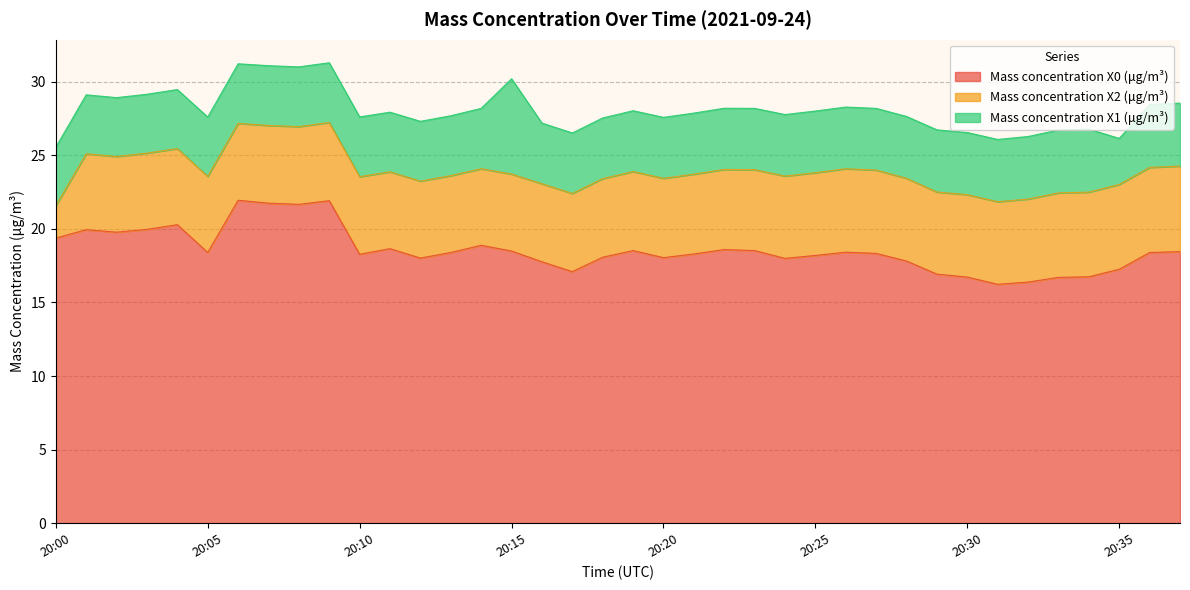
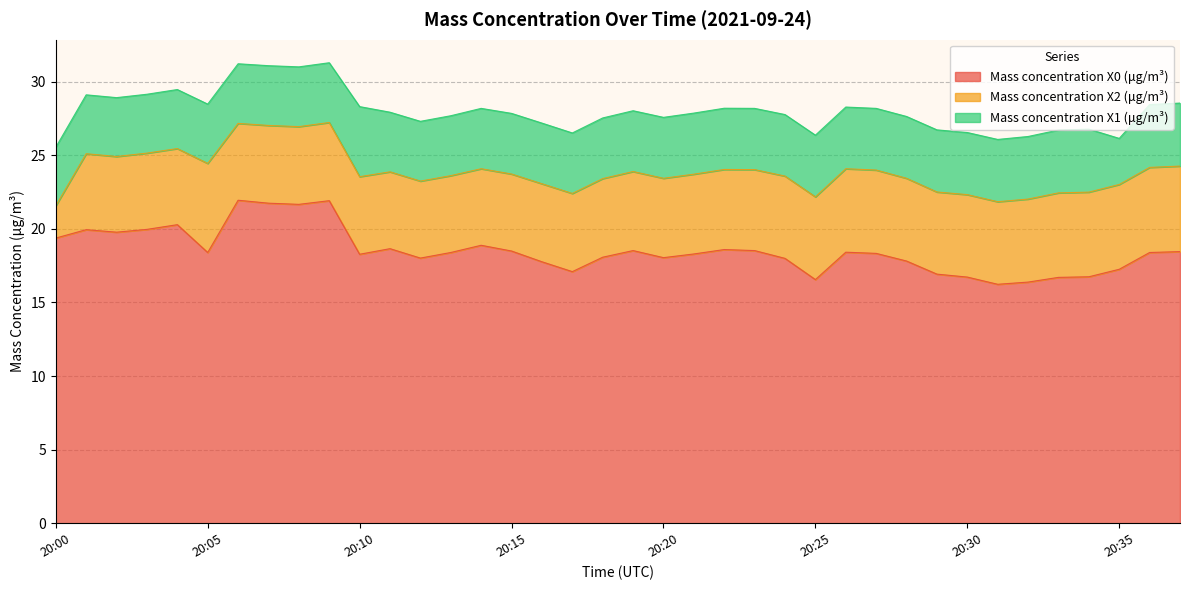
  {
    "Mass concentration X0 (μg/m³)": {
      "20:00": 19.4,
      "20:05": 18.4,
      "20:10": 18.3,
      "20:15": 18.5,
      "20:20": 18.0,
-     "20:25": 18.2,
+     "20:25": 16.6,
      "20:30": 16.7,
      "20:35": 17.3
    },
    "Mass concentration X2 (μg/m³)": {
      "20:00": 2.2,
-     "20:05": 5.2,
+     "20:05": 6.1,
      "20:10": 5.3,
      "20:15": 5.2,
      "20:20": 5.4,
      "20:25": 5.6,
      "20:30": 5.6,
      "20:35": 5.8
    },
    "Mass concentration X1 (μg/m³)": {
      "20:00": 4.0,
      "20:05": 4.0,
-     "20:10": 4.1,
-     "20:15": 6.5,
+     "20:10": 4.8,
+     "20:15": 4.1,
      "20:20": 4.1,
      "20:25": 4.2,
      "20:30": 4.2,
      "20:35": 3.1
    }
  }
